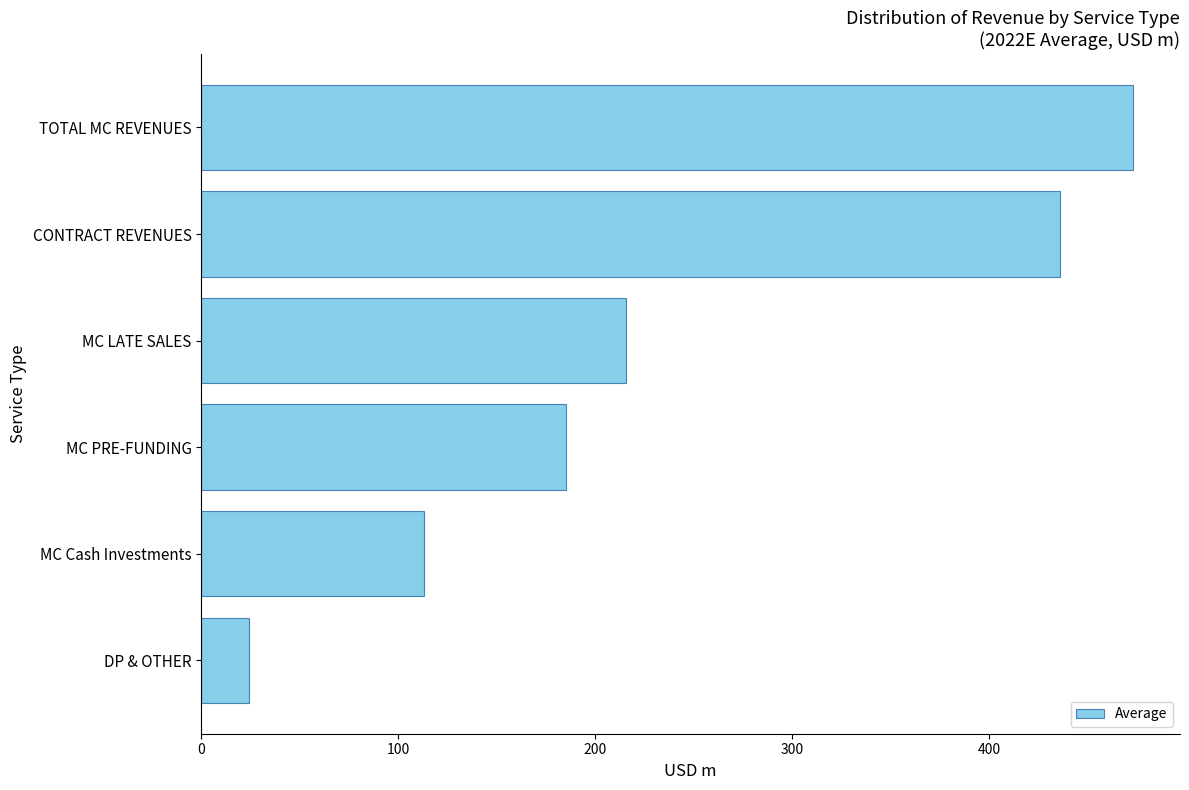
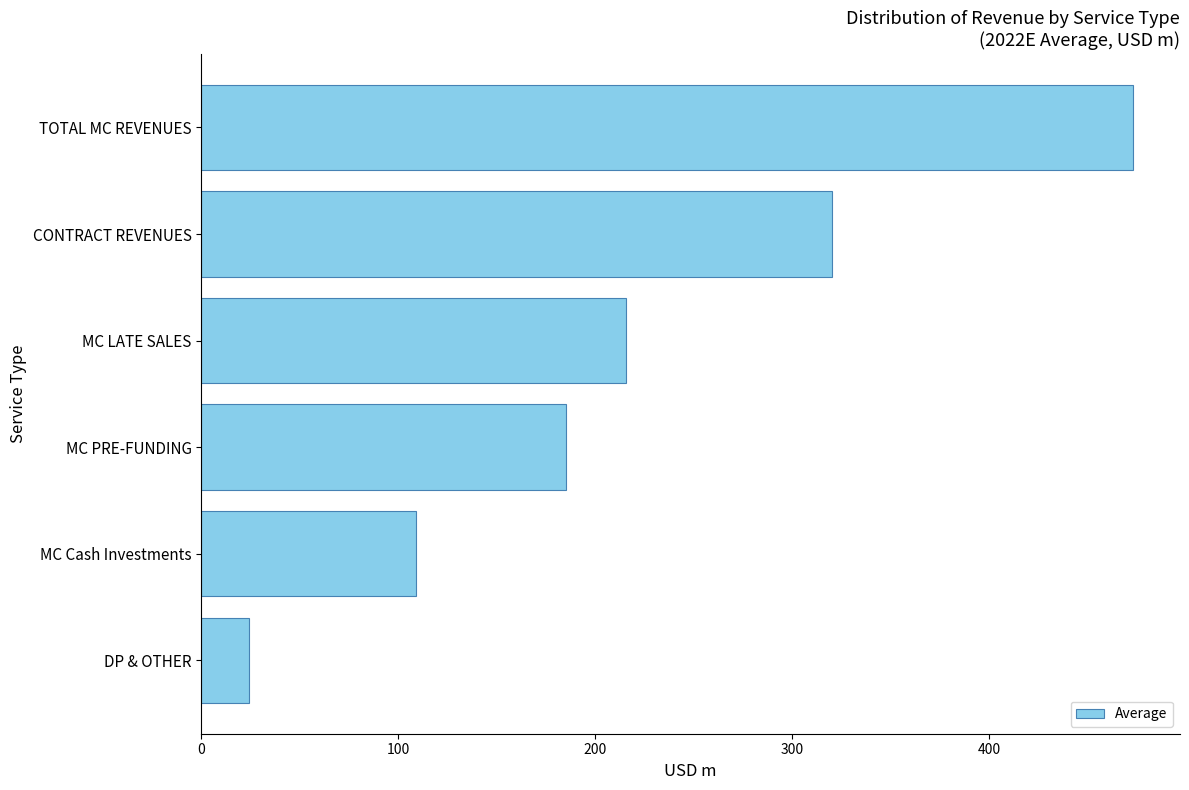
  {
    "TOTAL MC REVENUES": 473,
-   "CONTRACT REVENUES": 436,
+   "CONTRACT REVENUES": 320,
    "MC LATE SALES": 215,
    "MC PRE-FUNDING": 185,
-   "MC Cash Investments": 113,
+   "MC Cash Investments": 109,
    "DP & OTHER": 24
  }
